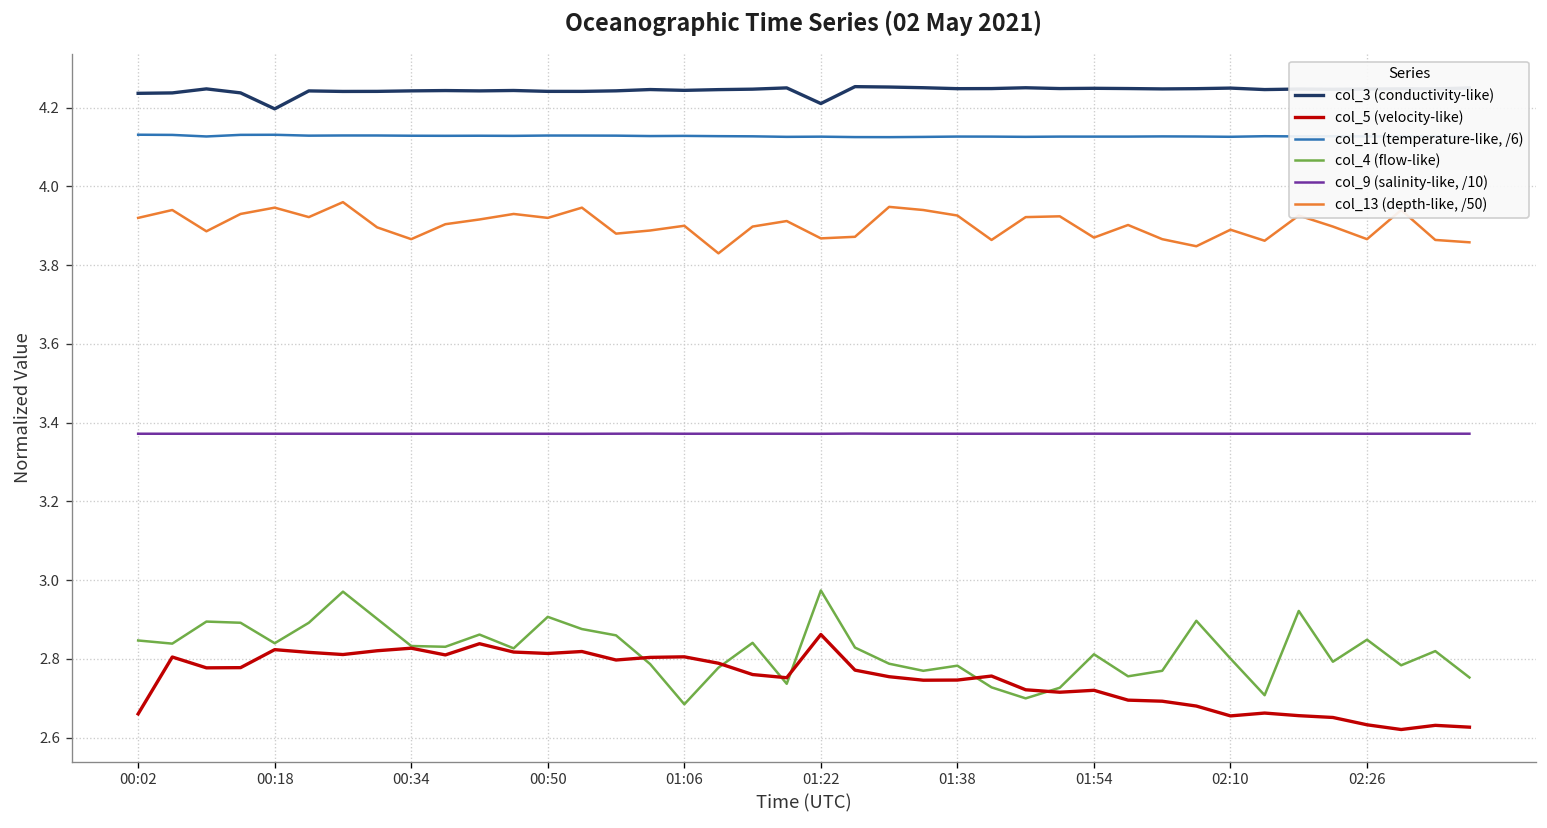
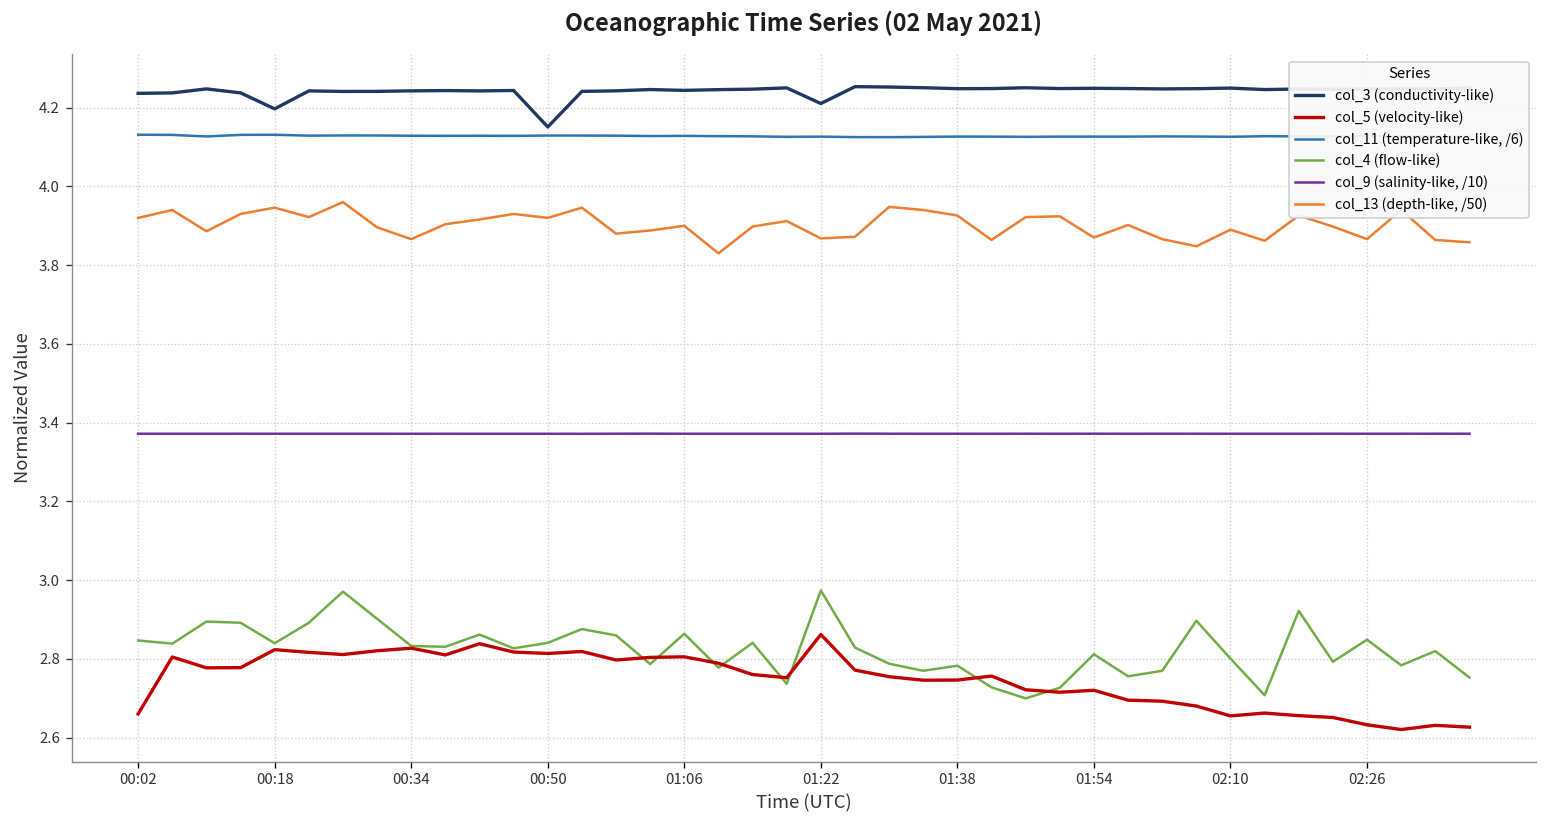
  {
    "col_3 (conductivity-like)": {
      "00:02": 4.24,
      "00:18": 4.20,
      "00:34": 4.24,
-     "00:50": 4.24,
+     "00:50": 4.15,
      "01:06": 4.24,
      "01:22": 4.21,
      "01:38": 4.25,
      "01:54": 4.25,
      "02:10": 4.25
    },
    "col_5 (velocity-like)": {
      "00:02": 2.66,
      "00:18": 2.82,
      "00:50": 2.81,
      "01:06": 2.81,
      "01:22": 2.86,
      "01:38": 2.75,
      "01:54": 2.72,
      "02:10": 2.66,
      "02:26": 2.63
    },
    "col_11 (temperature-like, /6)": {
      "00:02": 4.13,
      "00:18": 4.13,
      "00:34": 4.13,
      "00:50": 4.13,
      "01:06": 4.13,
      "01:22": 4.13,
      "01:38": 4.13,
      "01:54": 4.13,
      "02:10": 4.13
    },
    "col_4 (flow-like)": {
      "00:02": 2.85,
      "00:18": 2.84,
-     "00:50": 2.91,
-     "01:06": 2.69,
+     "00:50": 2.84,
+     "01:06": 2.86,
      "01:22": 2.97,
      "01:38": 2.78,
      "01:54": 2.81,
      "02:10": 2.80,
      "02:26": 2.85
    },
    "col_9 (salinity-like, /10)": {
      "00:02": 3.37,
      "00:18": 3.37,
      "00:34": 3.37,
      "00:50": 3.37,
      "01:06": 3.37,
      "01:22": 3.37,
      "01:38": 3.37,
      "01:54": 3.37,
      "02:10": 3.37,
      "02:26": 3.37
    },
    "col_13 (depth-like, /50)": {
      "00:02": 3.92,
      "00:18": 3.95,
      "00:34": 3.87,
      "00:50": 3.92,
      "01:06": 3.90,
      "01:22": 3.87,
      "01:38": 3.93,
      "01:54": 3.87,
      "02:10": 3.89,
      "02:26": 3.87
    }
  }
